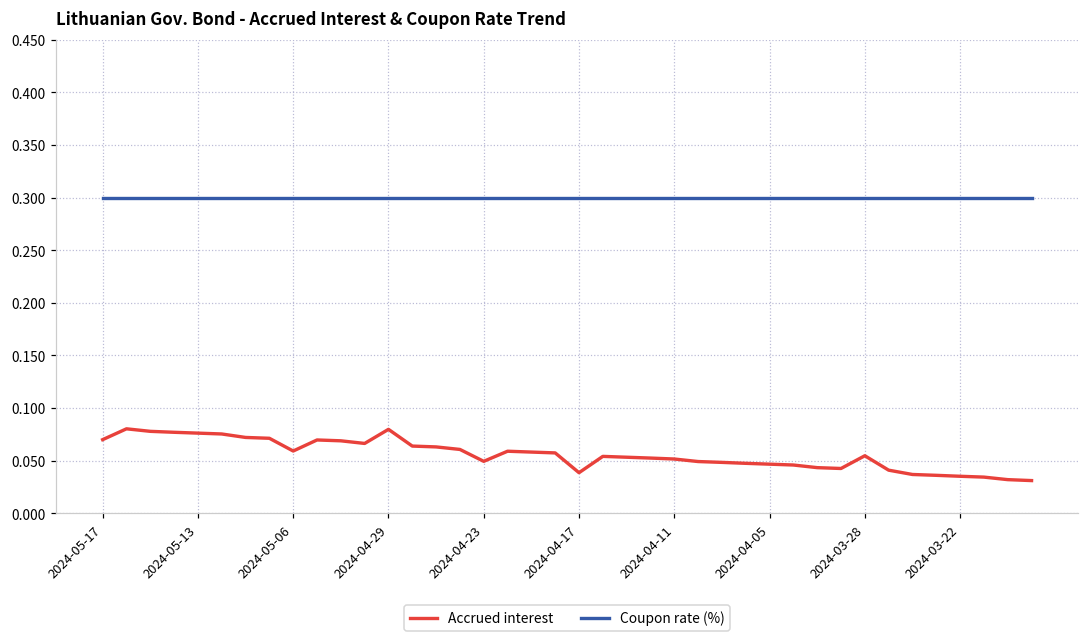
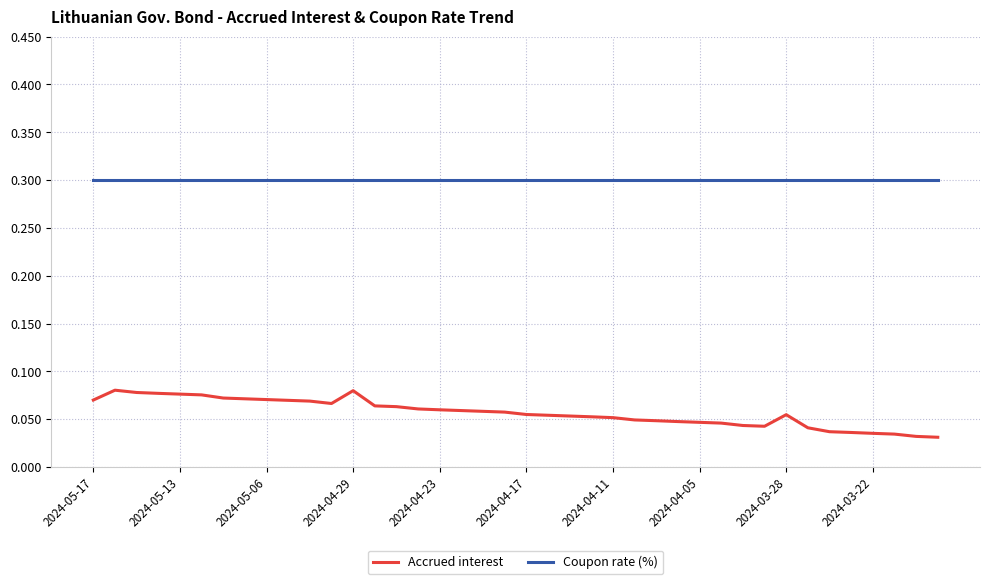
  {
    "Accrued interest": {
      "2024-05-17": 0.07,
      "2024-05-13": 0.08,
-     "2024-05-06": 0.06,
+     "2024-05-06": 0.07,
      "2024-04-29": 0.08,
-     "2024-04-23": 0.05,
-     "2024-04-17": 0.04,
+     "2024-04-23": 0.06,
+     "2024-04-17": 0.05,
      "2024-04-11": 0.05,
      "2024-04-05": 0.05,
      "2024-03-28": 0.05,
      "2024-03-22": 0.04
    },
    "Coupon rate (%)": {
      "2024-05-17": 0.30,
      "2024-05-13": 0.30,
      "2024-05-06": 0.30,
      "2024-04-29": 0.30,
      "2024-04-23": 0.30,
      "2024-04-17": 0.30,
      "2024-04-11": 0.30,
      "2024-04-05": 0.30,
      "2024-03-28": 0.30,
      "2024-03-22": 0.30
    }
  }
